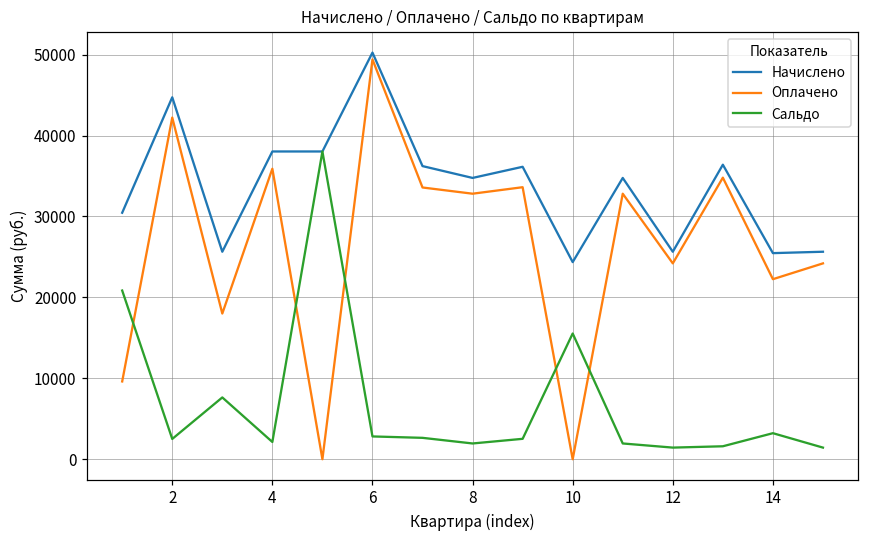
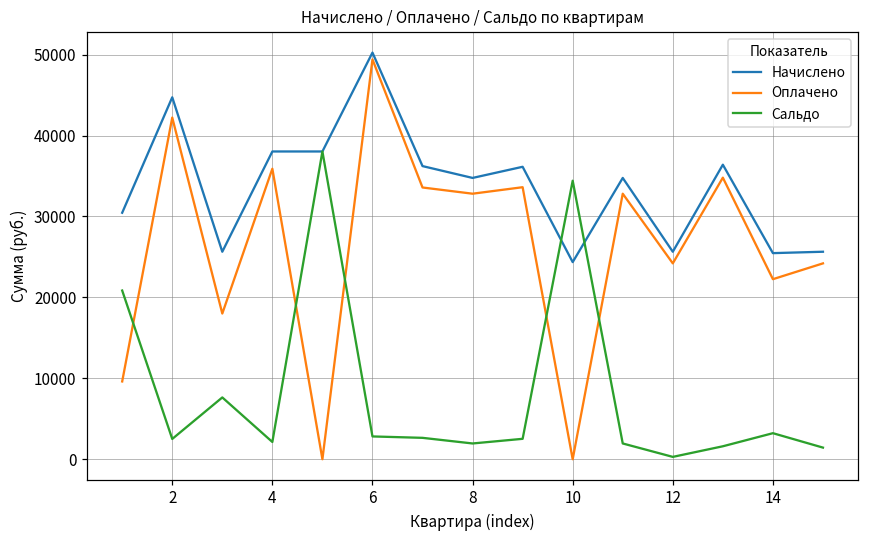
  {
    "Начислено": {
      "2": 45000,
      "4": 38000,
      "6": 50000,
      "8": 35000,
      "10": 24000,
      "12": 26000,
      "14": 25000
    },
    "Оплачено": {
      "2": 42000,
      "4": 36000,
      "6": 49000,
      "8": 33000,
      "10": 0,
      "12": 24000,
      "14": 22000
    },
    "Сальдо": {
      "2": 3000,
      "4": 2000,
      "6": 3000,
      "8": 2000,
-     "10": 16000,
-     "12": 1000,
+     "10": 34000,
+     "12": 0,
      "14": 3000
    }
  }
